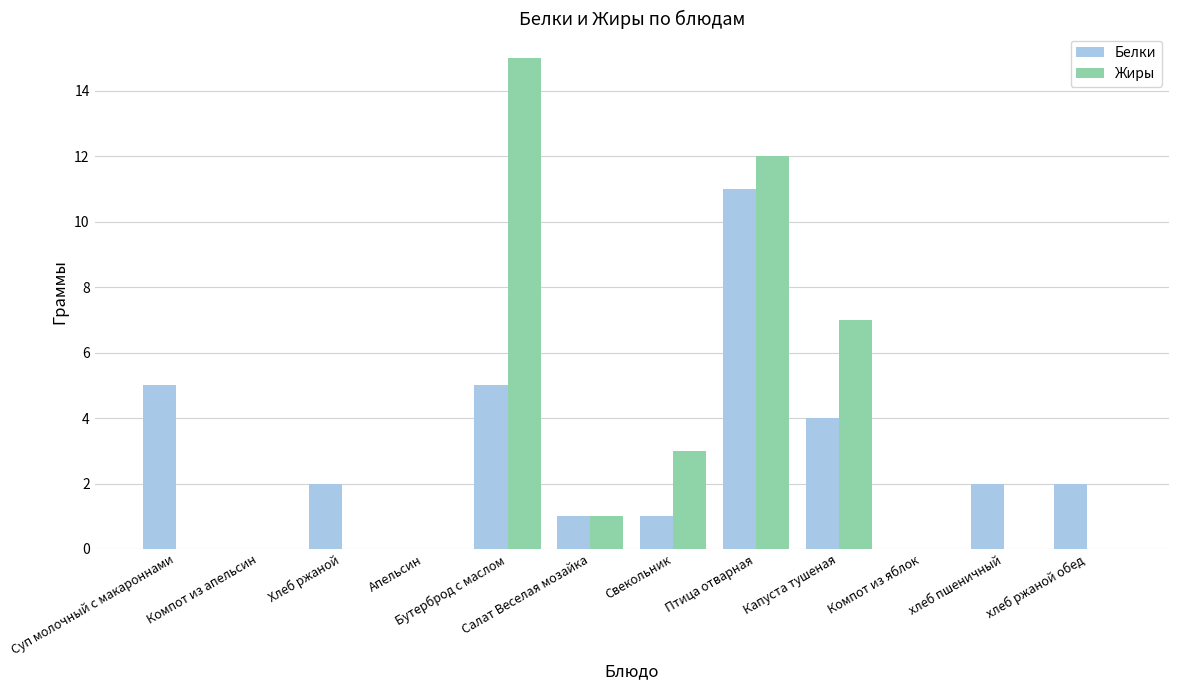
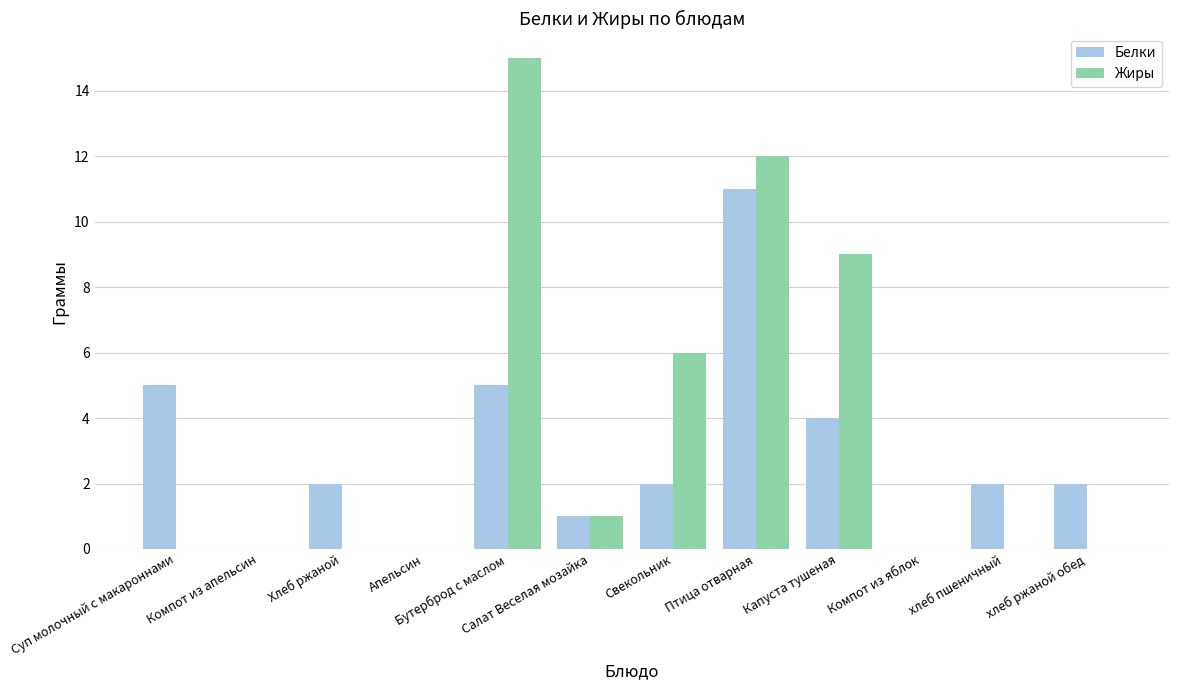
  {
    "Белки": {
      "Суп молочный с макароннами": 5,
      "Компот из апельсин": 0,
      "Хлеб ржаной": 2,
      "Апельсин": 0,
      "Бутерброд с маслом": 5,
      "Салат Веселая мозайка": 1,
-     "Свекольник": 1,
+     "Свекольник": 2,
      "Птица отварная": 11,
      "Капуста тушеная": 4,
      "Компот из яблок": 0,
      "хлеб пшеничный": 2,
      "хлеб ржаной обед": 2
    },
    "Жиры": {
      "Суп молочный с макароннами": 0,
      "Компот из апельсин": 0,
      "Хлеб ржаной": 0,
      "Апельсин": 0,
      "Бутерброд с маслом": 15,
      "Салат Веселая мозайка": 1,
-     "Свекольник": 3,
+     "Свекольник": 6,
      "Птица отварная": 12,
-     "Капуста тушеная": 7,
+     "Капуста тушеная": 9,
      "Компот из яблок": 0,
      "хлеб пшеничный": 0,
      "хлеб ржаной обед": 0
    }
  }
